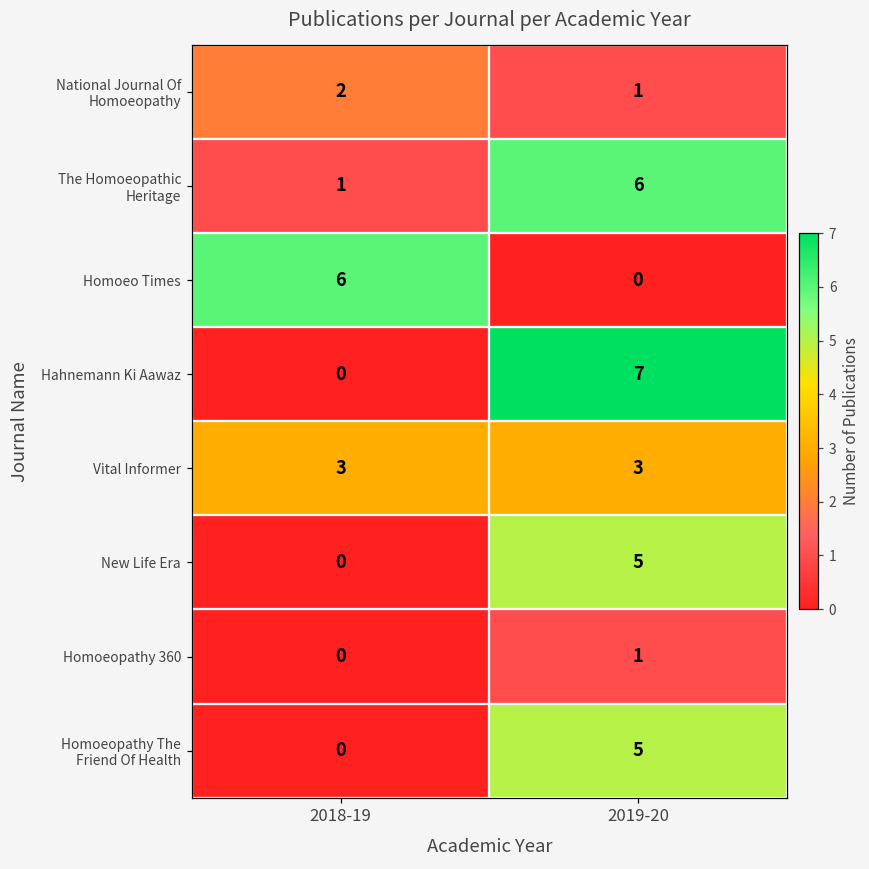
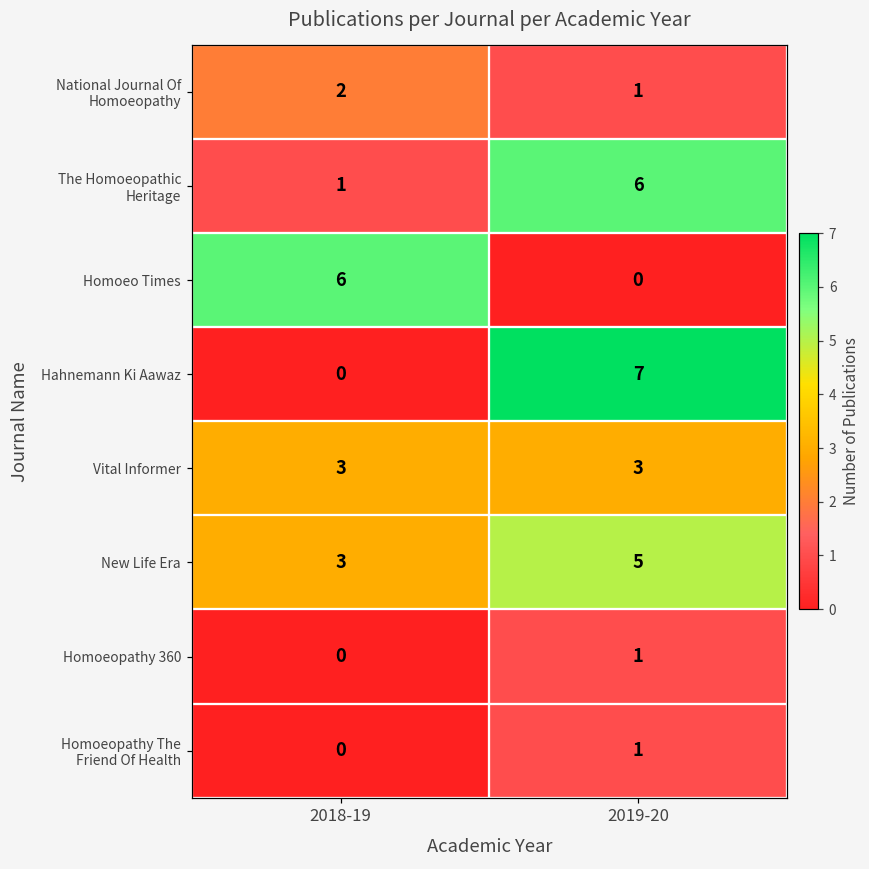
  {
    "National Journal Of Homoeopathy": {
      "2018-19": 2,
      "2019-20": 1
    },
    "The Homoeopathic Heritage": {
      "2018-19": 1,
      "2019-20": 6
    },
    "Homoeo Times": {
      "2018-19": 6,
      "2019-20": 0
    },
    "Hahnemann Ki Aawaz": {
      "2018-19": 0,
      "2019-20": 7
    },
    "Vital Informer": {
      "2018-19": 3,
      "2019-20": 3
    },
    "New Life Era": {
-     "2018-19": 0,
+     "2018-19": 3,
      "2019-20": 5
    },
    "Homoeopathy 360": {
      "2018-19": 0,
      "2019-20": 1
    },
    "Homoeopathy The Friend Of Health": {
      "2018-19": 0,
-     "2019-20": 5
+     "2019-20": 1
    }
  }
